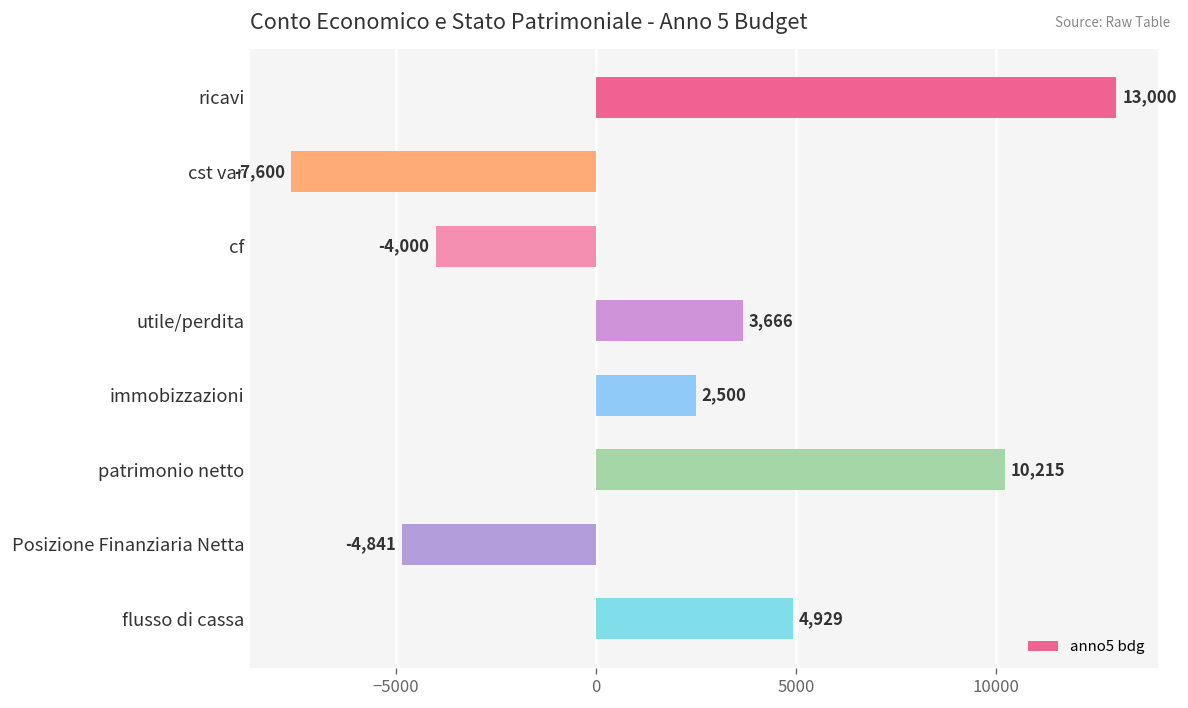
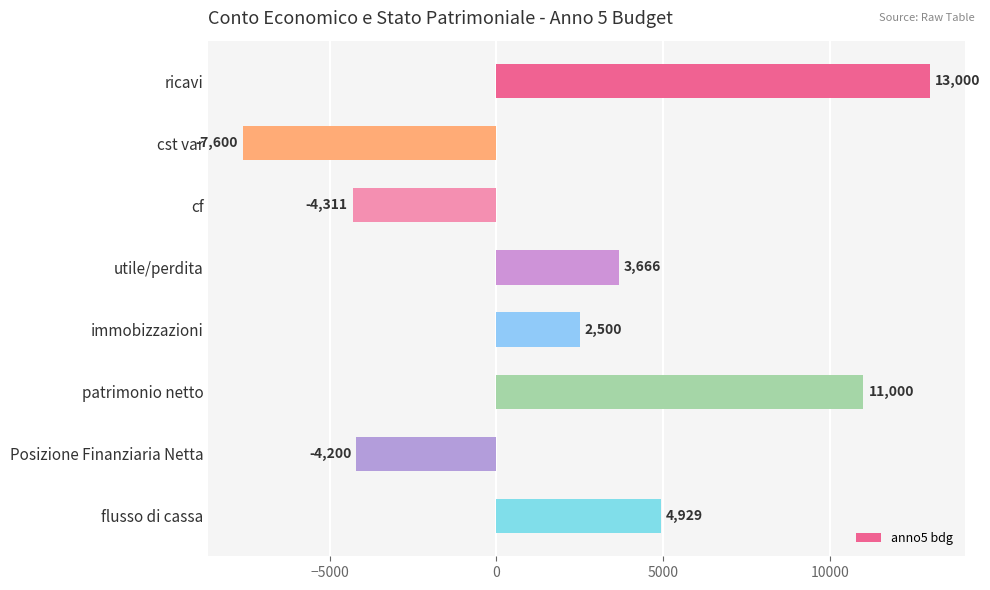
  {
    "ricavi": "13,000",
    "cst var": "-7,600",
-   "cf": "-4,000",
+   "cf": "-4,311",
    "utile/perdita": "3,666",
    "immobizzazioni": "2,500",
-   "patrimonio netto": "10,215",
-   "Posizione Finanziaria Netta": "-4,841",
+   "patrimonio netto": "11,000",
+   "Posizione Finanziaria Netta": "-4,200",
    "flusso di cassa": "4,929"
  }
